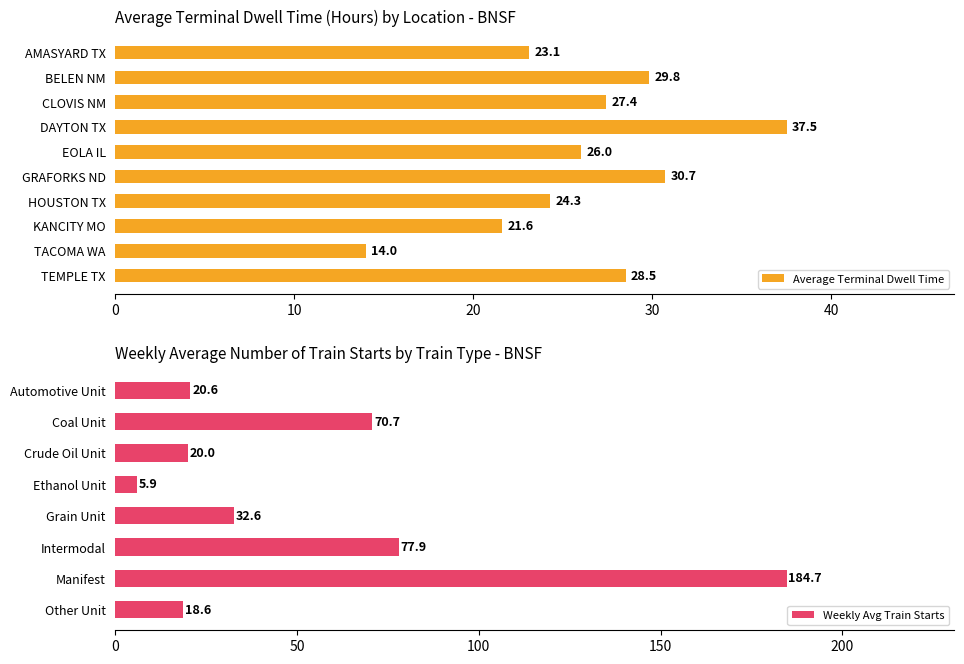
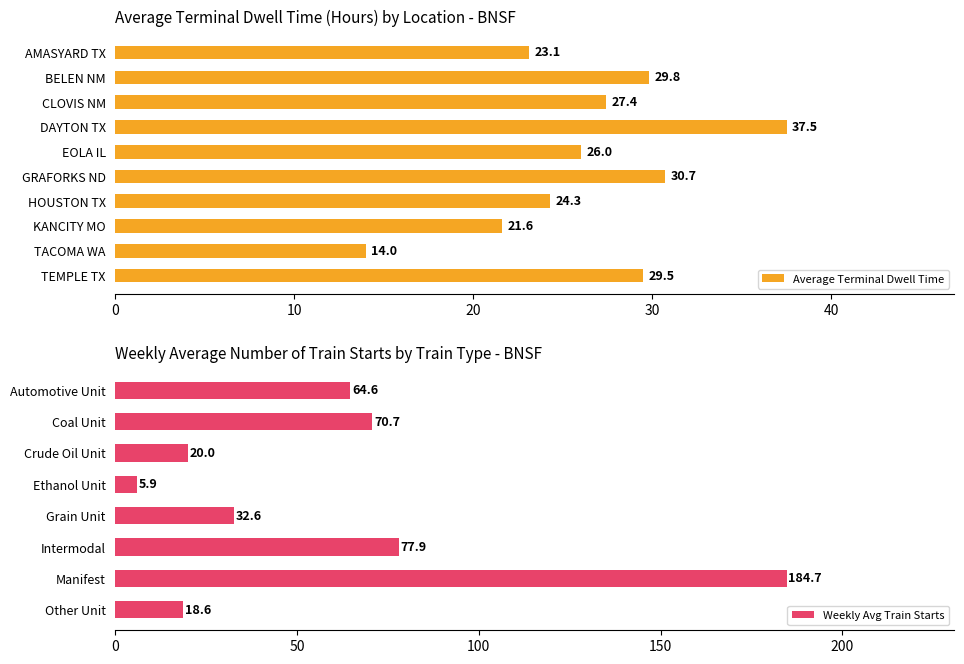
  {
    "Average Terminal Dwell Time (Hours) by Location - BNSF": {
      "AMASYARD TX": 23.1,
      "BELEN NM": 29.8,
      "CLOVIS NM": 27.4,
      "DAYTON TX": 37.5,
      "EOLA IL": 26.0,
      "GRAFORKS ND": 30.7,
      "HOUSTON TX": 24.3,
      "KANCITY MO": 21.6,
      "TACOMA WA": 14.0,
-     "TEMPLE TX": 28.5
+     "TEMPLE TX": 29.5
    },
    "Weekly Average Number of Train Starts by Train Type - BNSF": {
-     "Automotive Unit": 20.6,
+     "Automotive Unit": 64.6,
      "Coal Unit": 70.7,
      "Crude Oil Unit": 20.0,
      "Ethanol Unit": 5.9,
      "Grain Unit": 32.6,
      "Intermodal": 77.9,
      "Manifest": 184.7,
      "Other Unit": 18.6
    }
  }
